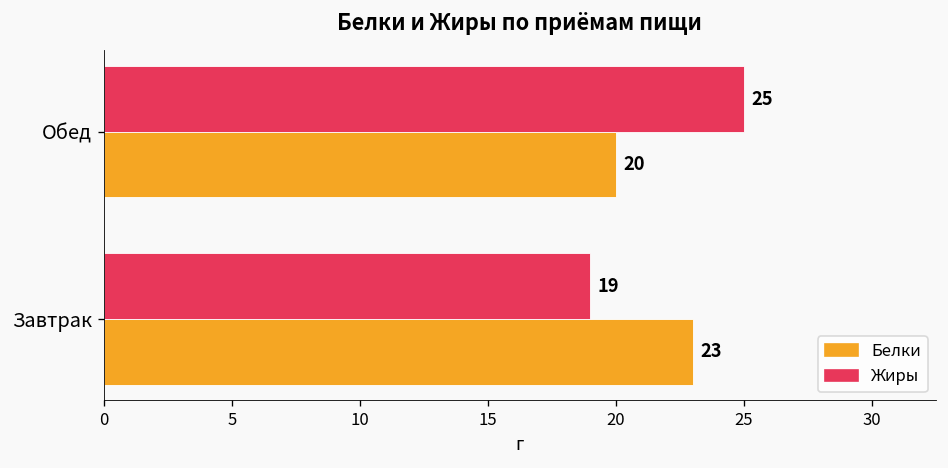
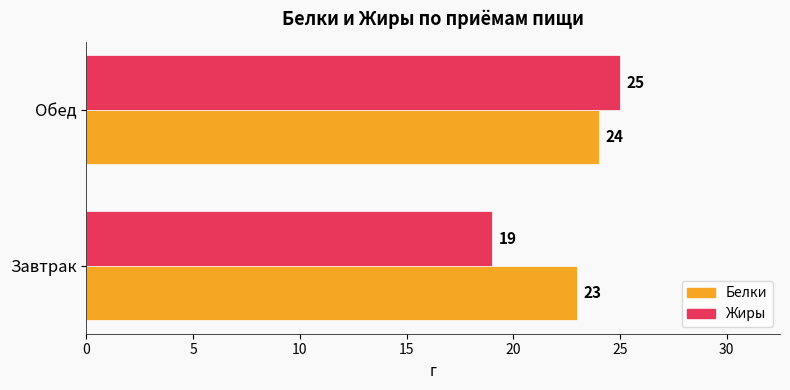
  {
    "Белки": {
-     "Обед": 20,
+     "Обед": 24,
      "Завтрак": 23
    },
    "Жиры": {
      "Обед": 25,
      "Завтрак": 19
    }
  }
